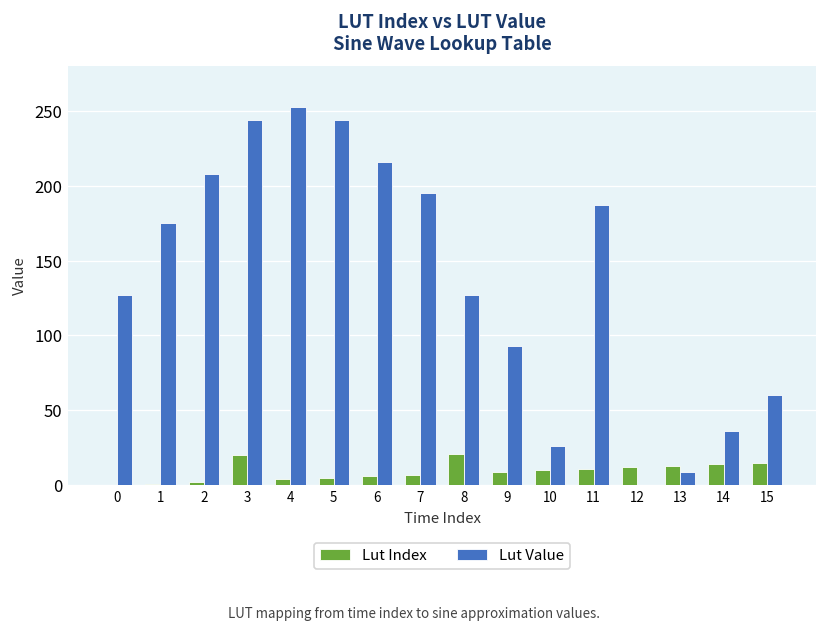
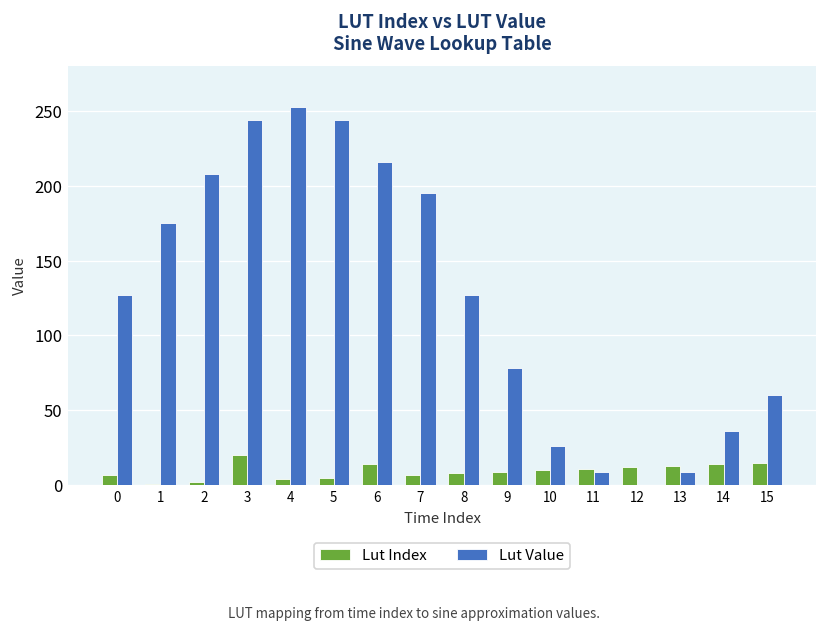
  {
    "Lut Index": {
-     "0": 0,
+     "0": 7,
      "3": 20,
      "4": 4,
      "5": 5,
-     "6": 6,
+     "6": 14,
      "7": 7,
-     "8": 21,
+     "8": 8,
      "9": 9,
      "10": 10,
      "11": 11,
      "12": 12,
      "13": 13,
      "14": 14,
      "15": 15
    },
    "Lut Value": {
      "0": 127,
      "1": 175,
      "2": 208,
      "3": 244,
      "4": 253,
      "5": 244,
      "6": 216,
      "7": 195,
      "8": 127,
-     "9": 93,
+     "9": 78,
      "10": 26,
-     "11": 187,
+     "11": 9,
      "12": 0,
      "13": 9,
      "14": 36,
      "15": 60
    }
  }
